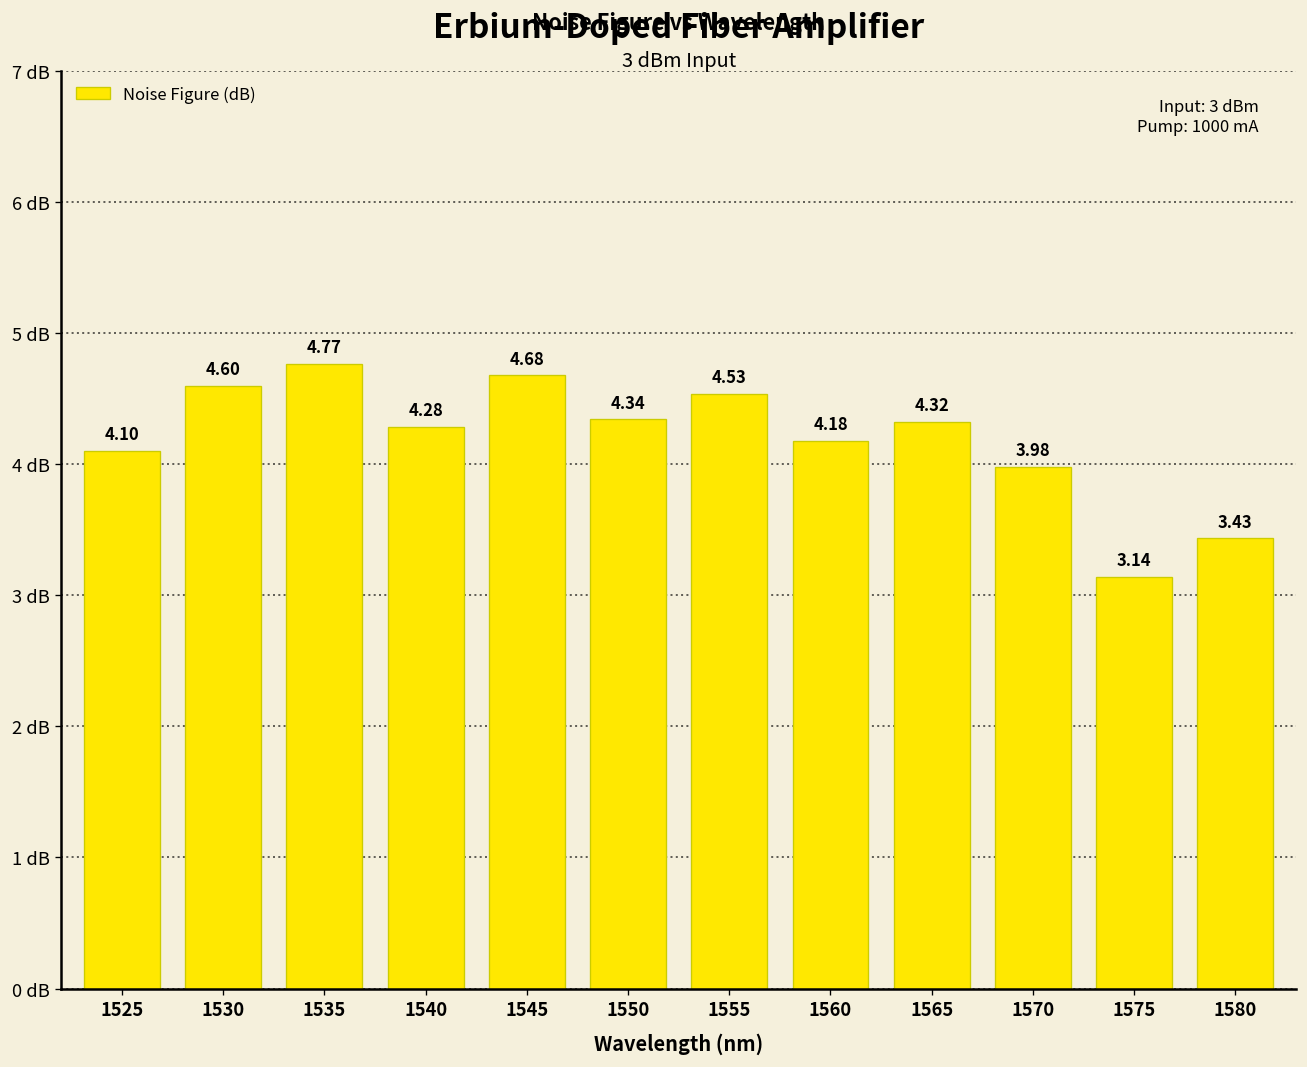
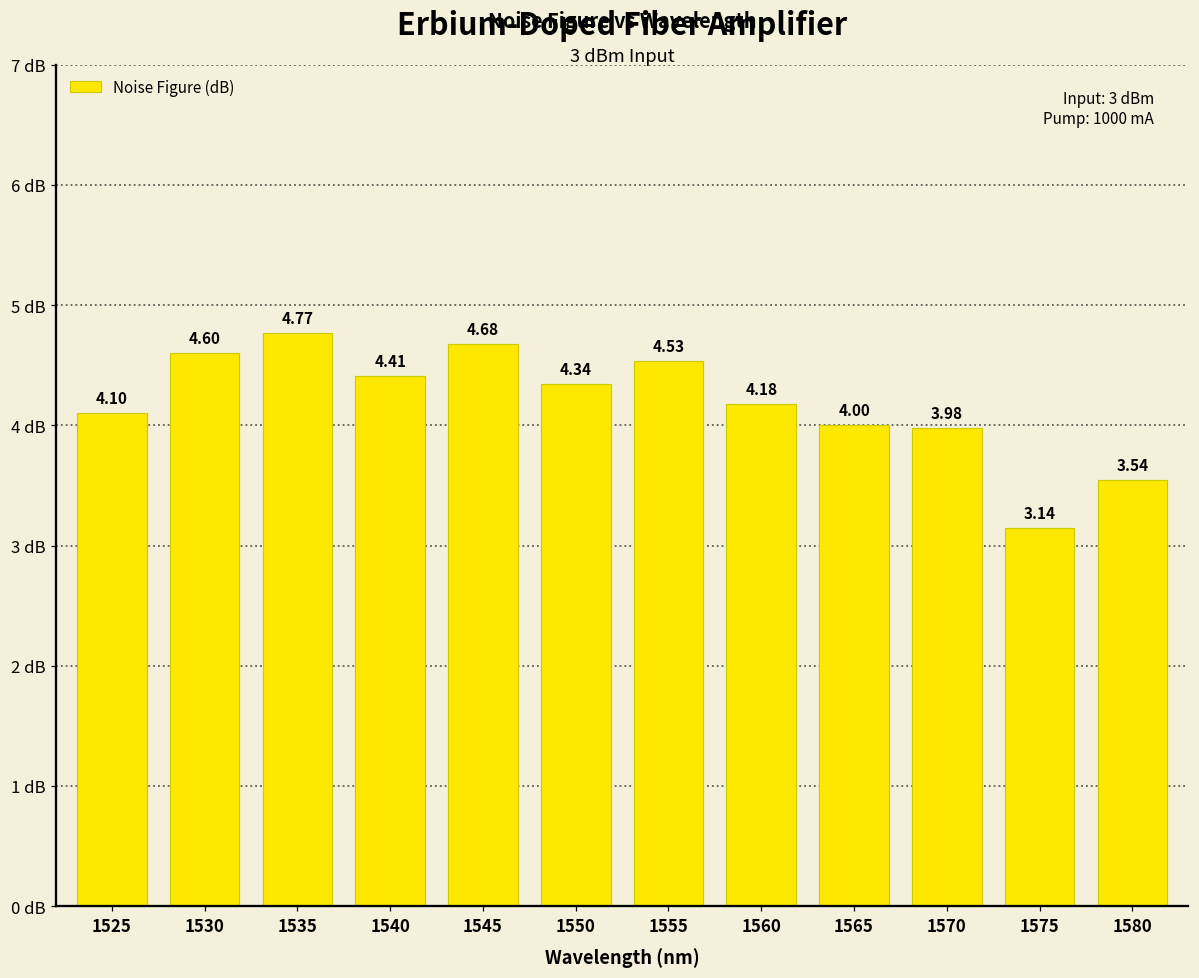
  {
    "1525": 4.10,
    "1530": 4.60,
    "1535": 4.77,
-   "1540": 4.28,
+   "1540": 4.41,
    "1545": 4.68,
    "1550": 4.34,
    "1555": 4.53,
    "1560": 4.18,
-   "1565": 4.32,
+   "1565": 4.00,
    "1570": 3.98,
    "1575": 3.14,
-   "1580": 3.43
+   "1580": 3.54
  }
